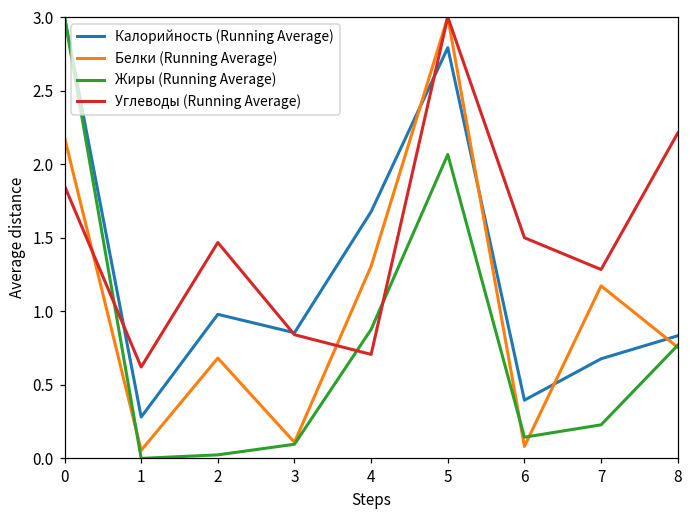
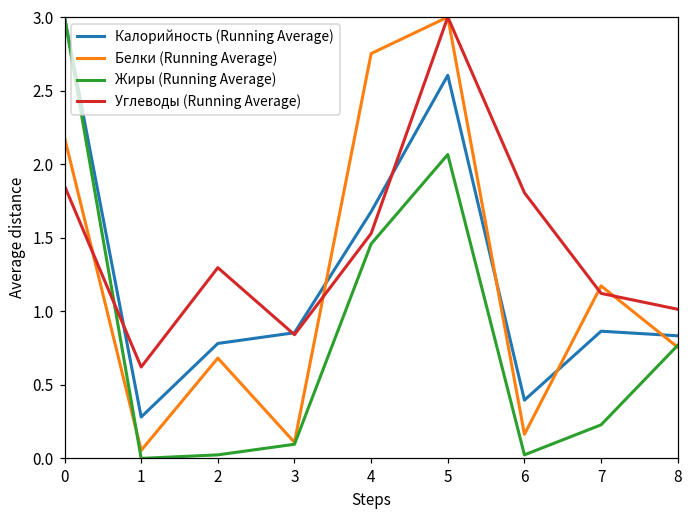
  {
    "Калорийность (Running Average)": {
      "1": 0.28,
-     "2": 0.98,
+     "2": 0.78,
      "4": 1.68,
-     "5": 2.79,
+     "5": 2.60,
      "6": 0.40,
-     "7": 0.68,
+     "7": 0.86,
      "8": 0.83
    },
    "Белки (Running Average)": {
      "0": 2.18,
      "1": 0.05,
      "2": 0.68,
-     "4": 1.31,
-     "6": 0.08,
+     "4": 2.75,
+     "6": 0.16,
      "7": 1.17
    },
    "Жиры (Running Average)": {
      "1": 0.00,
      "2": 0.02,
-     "4": 0.88,
+     "4": 1.46,
      "5": 2.07,
-     "6": 0.14,
+     "6": 0.02,
      "7": 0.23
    },
    "Углеводы (Running Average)": {
      "0": 1.85,
      "1": 0.62,
-     "2": 1.47,
-     "4": 0.71,
-     "6": 1.50,
-     "7": 1.28,
-     "8": 2.21
+     "2": 1.30,
+     "4": 1.53,
+     "6": 1.81,
+     "7": 1.12,
+     "8": 1.01
    }
  }
